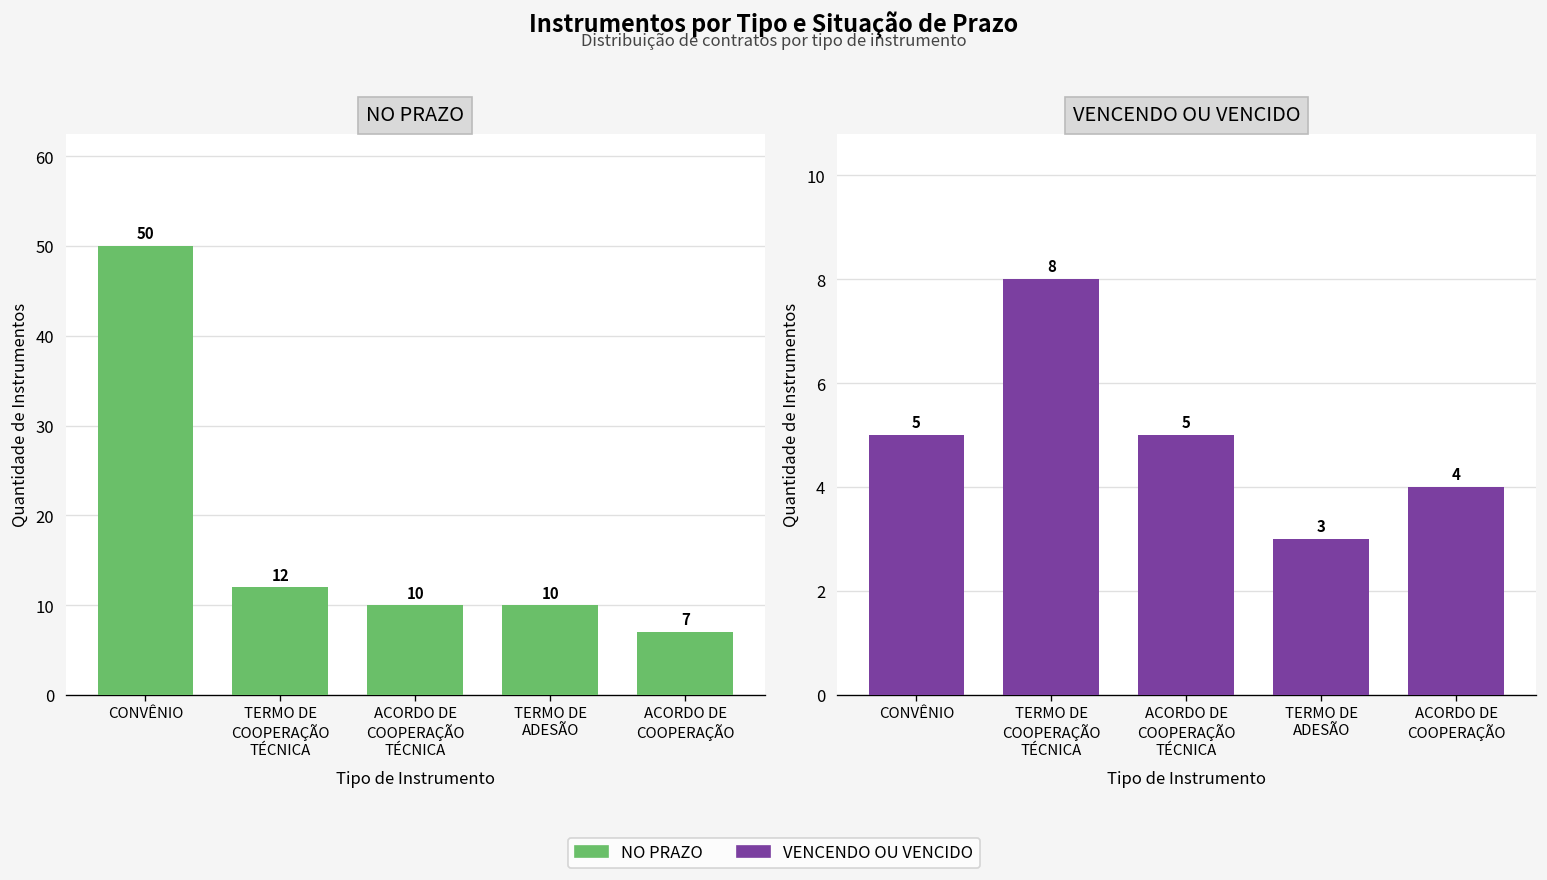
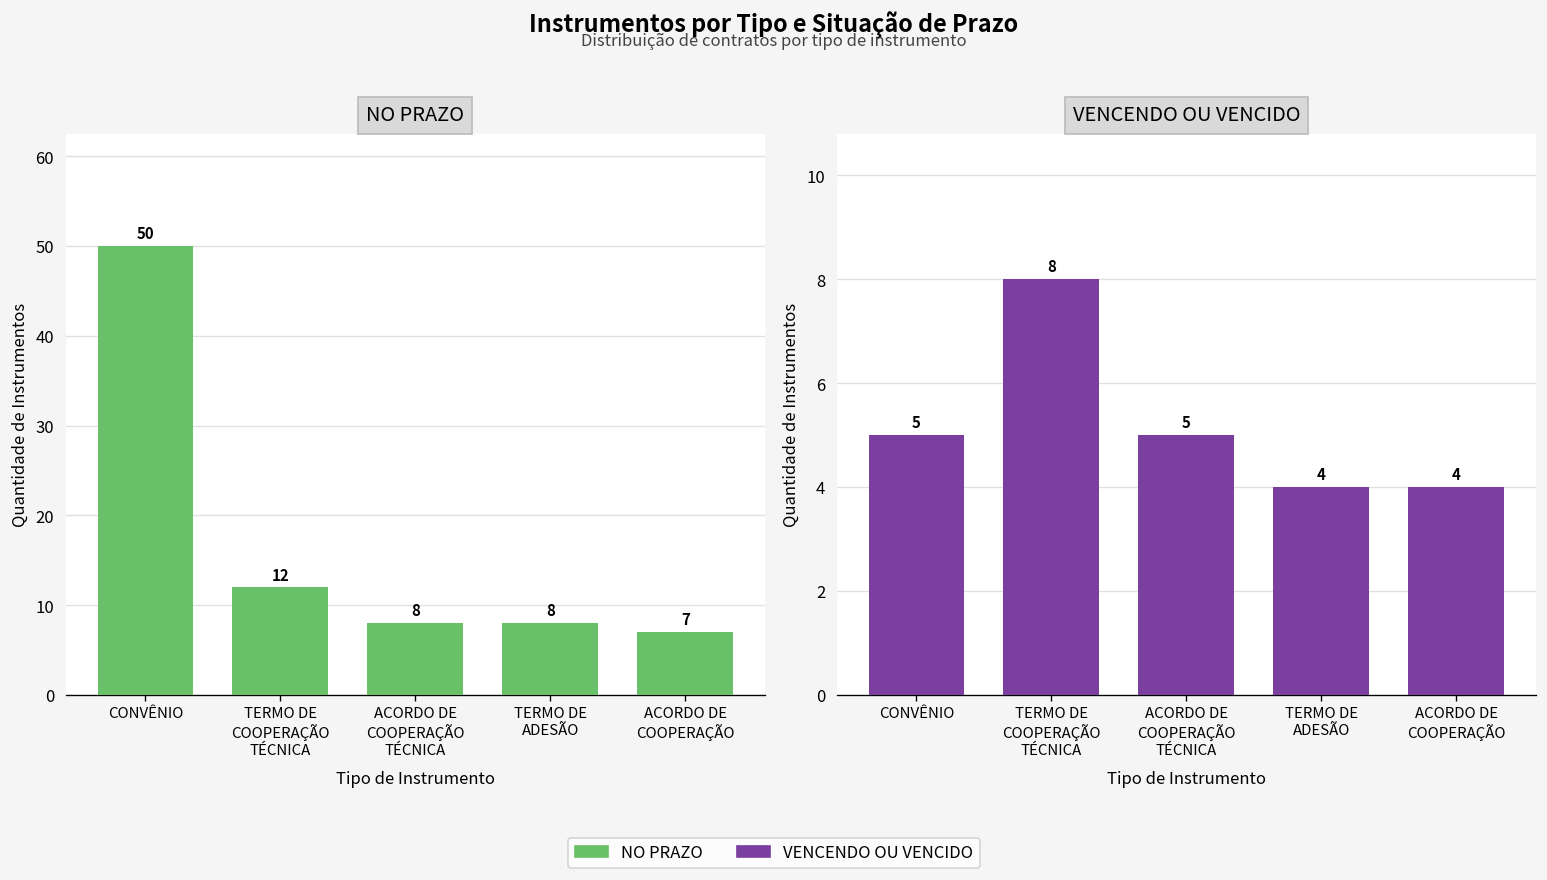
  {
    "NO PRAZO": {
      "CONVÊNIO": 50,
      "TERMO DE COOPERAÇÃO TÉCNICA": 12,
-     "ACORDO DE COOPERAÇÃO TÉCNICA": 10,
-     "TERMO DE ADESÃO": 10,
+     "ACORDO DE COOPERAÇÃO TÉCNICA": 8,
+     "TERMO DE ADESÃO": 8,
      "ACORDO DE COOPERAÇÃO": 7
    },
    "VENCENDO OU VENCIDO": {
      "CONVÊNIO": 5,
      "TERMO DE COOPERAÇÃO TÉCNICA": 8,
      "ACORDO DE COOPERAÇÃO TÉCNICA": 5,
-     "TERMO DE ADESÃO": 3,
+     "TERMO DE ADESÃO": 4,
      "ACORDO DE COOPERAÇÃO": 4
    }
  }
